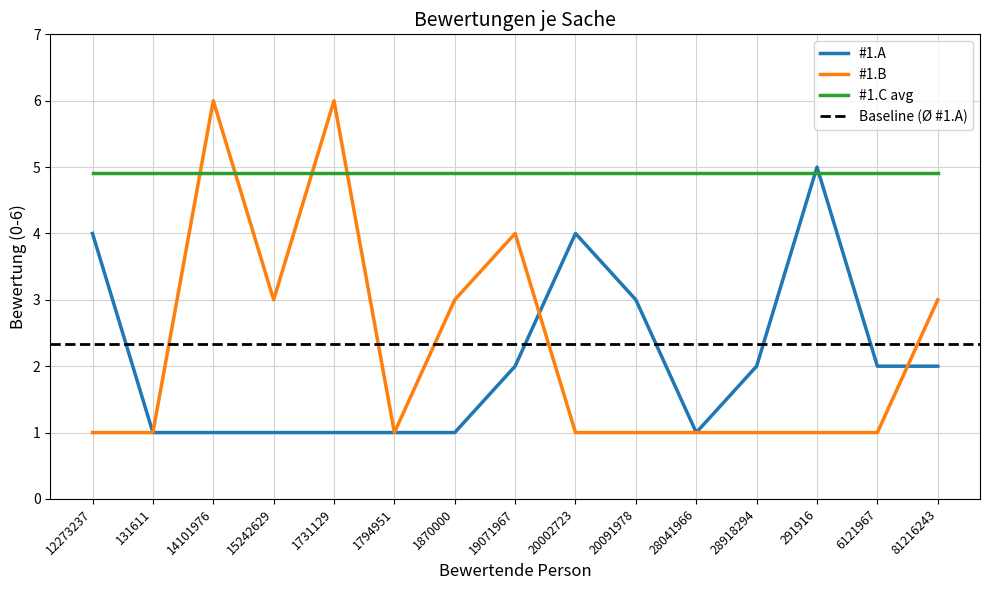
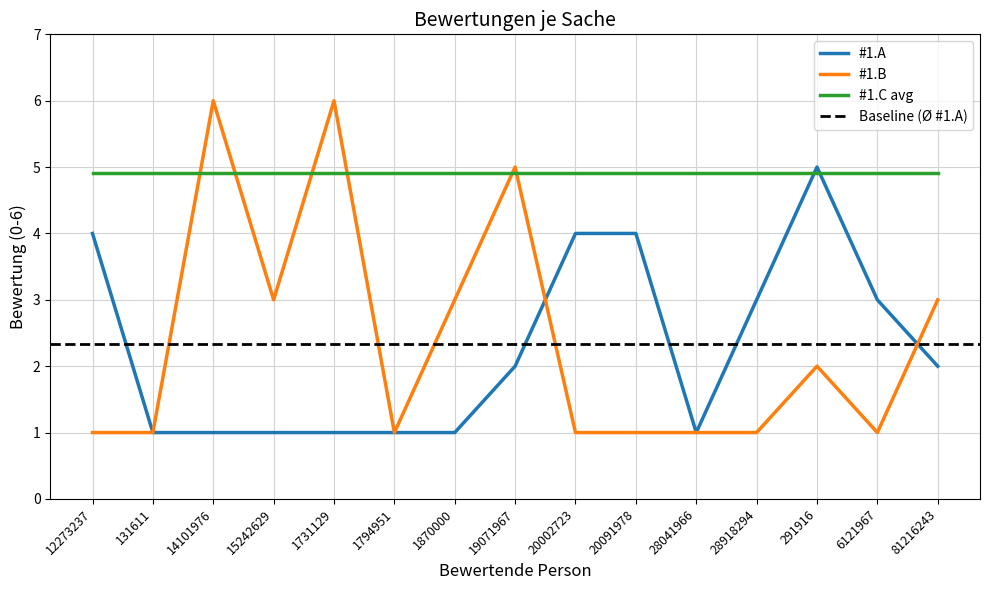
  {
    "#1.A": {
      "12273237": 4,
      "14101976": 1,
      "15242629": 1,
      "1731129": 1,
      "1870000": 1,
      "19071967": 2,
      "20002723": 4,
-     "20091978": 3,
-     "28918294": 2,
+     "20091978": 4,
+     "28918294": 3,
      "291916": 5,
-     "6121967": 2,
+     "6121967": 3,
      "81216243": 2
    },
    "#1.B": {
      "12273237": 1,
      "14101976": 6,
      "15242629": 3,
      "1731129": 6,
      "1870000": 3,
-     "19071967": 4,
+     "19071967": 5,
      "20002723": 1,
      "20091978": 1,
      "28918294": 1,
-     "291916": 1,
+     "291916": 2,
      "6121967": 1,
      "81216243": 3
    },
    "#1.C avg": {
      "12273237": 4.9,
      "131611": 4.9,
      "14101976": 4.9,
      "15242629": 4.9,
      "1731129": 4.9,
      "1794951": 4.9,
      "1870000": 4.9,
      "19071967": 4.9,
      "20002723": 4.9,
      "20091978": 4.9,
      "28041966": 4.9,
      "28918294": 4.9,
      "291916": 4.9,
      "6121967": 4.9,
      "81216243": 4.9
    }
  }
